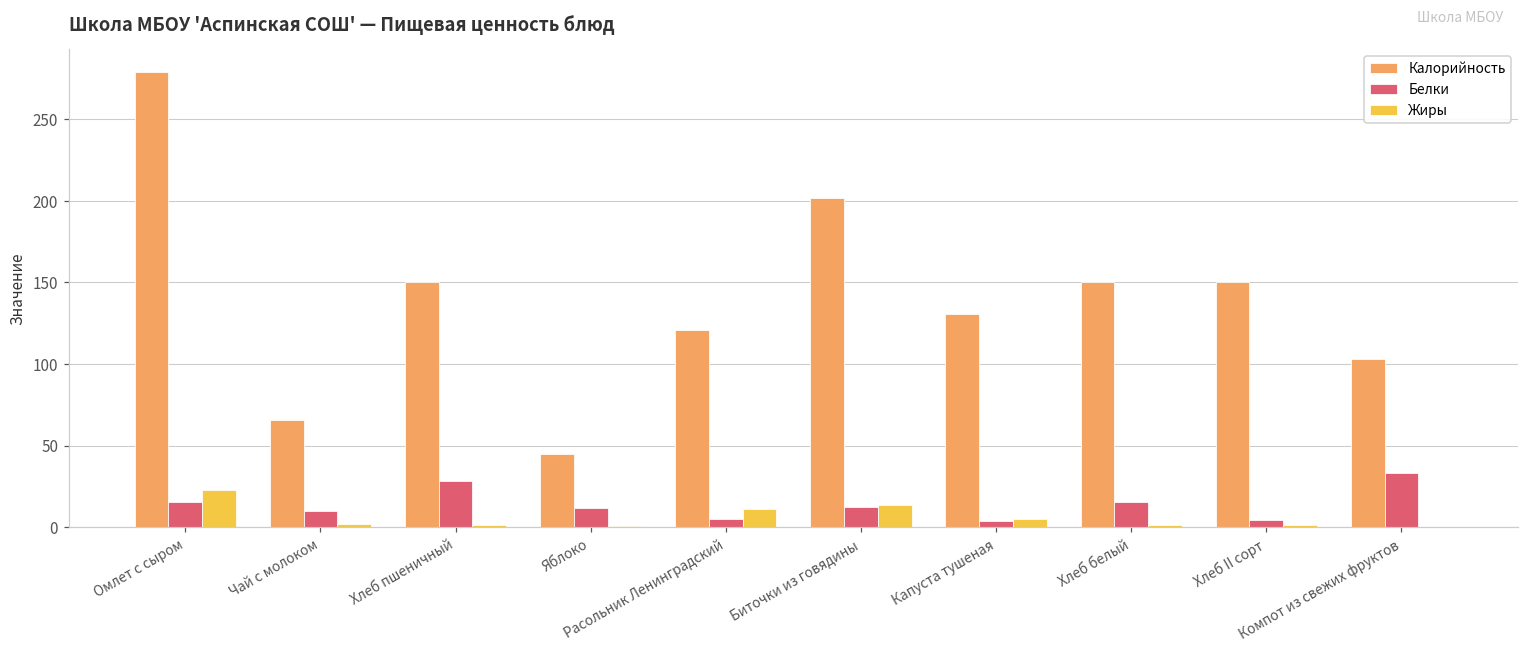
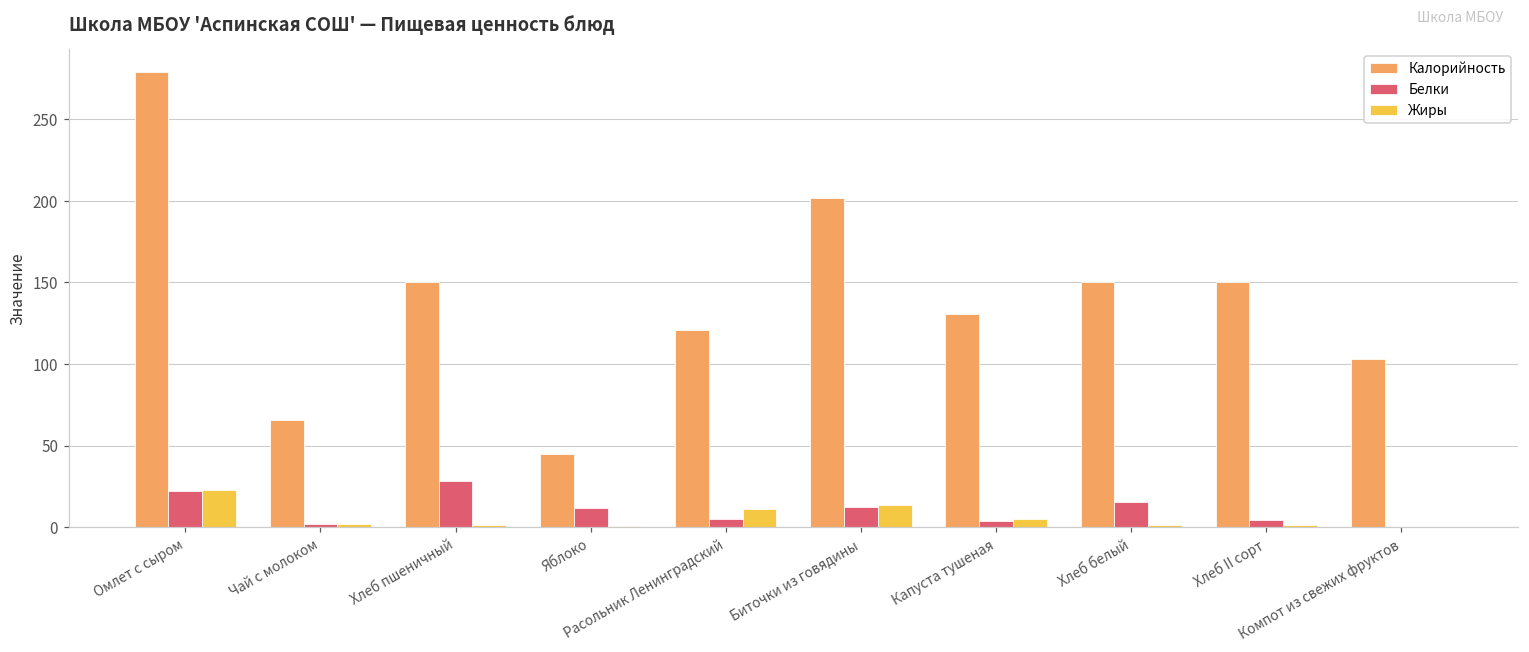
  {
    "Белки": {
-     "Омлет с сыром": 16,
-     "Чай с молоком": 10,
+     "Омлет с сыром": 22,
+     "Чай с молоком": 2,
      "Хлеб пшеничный": 28,
      "Яблоко": 12,
      "Расольник Ленинградский": 5,
      "Биточки из говядины": 12,
      "Капуста тушеная": 4,
      "Хлеб белый": 15,
      "Хлеб II сорт": 4,
-     "Компот из свежих фруктов": 33
+     "Компот из свежих фруктов": 0
    }
  }
